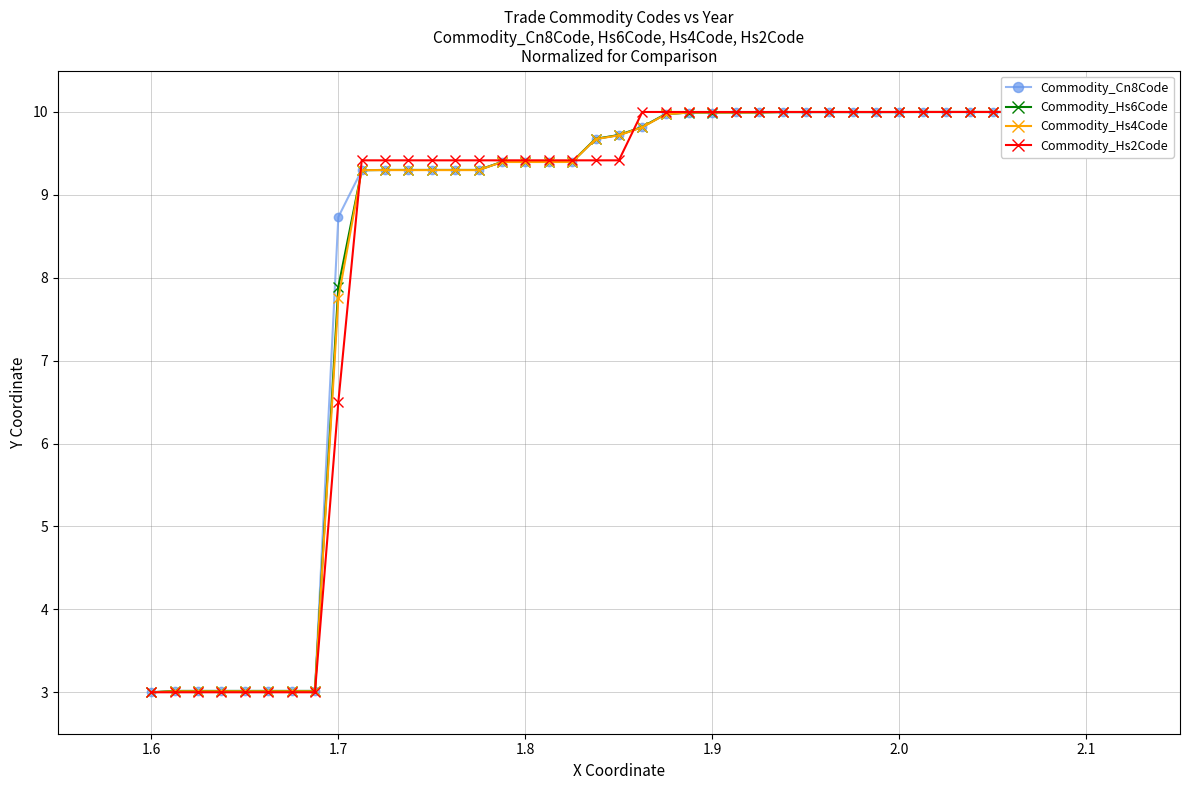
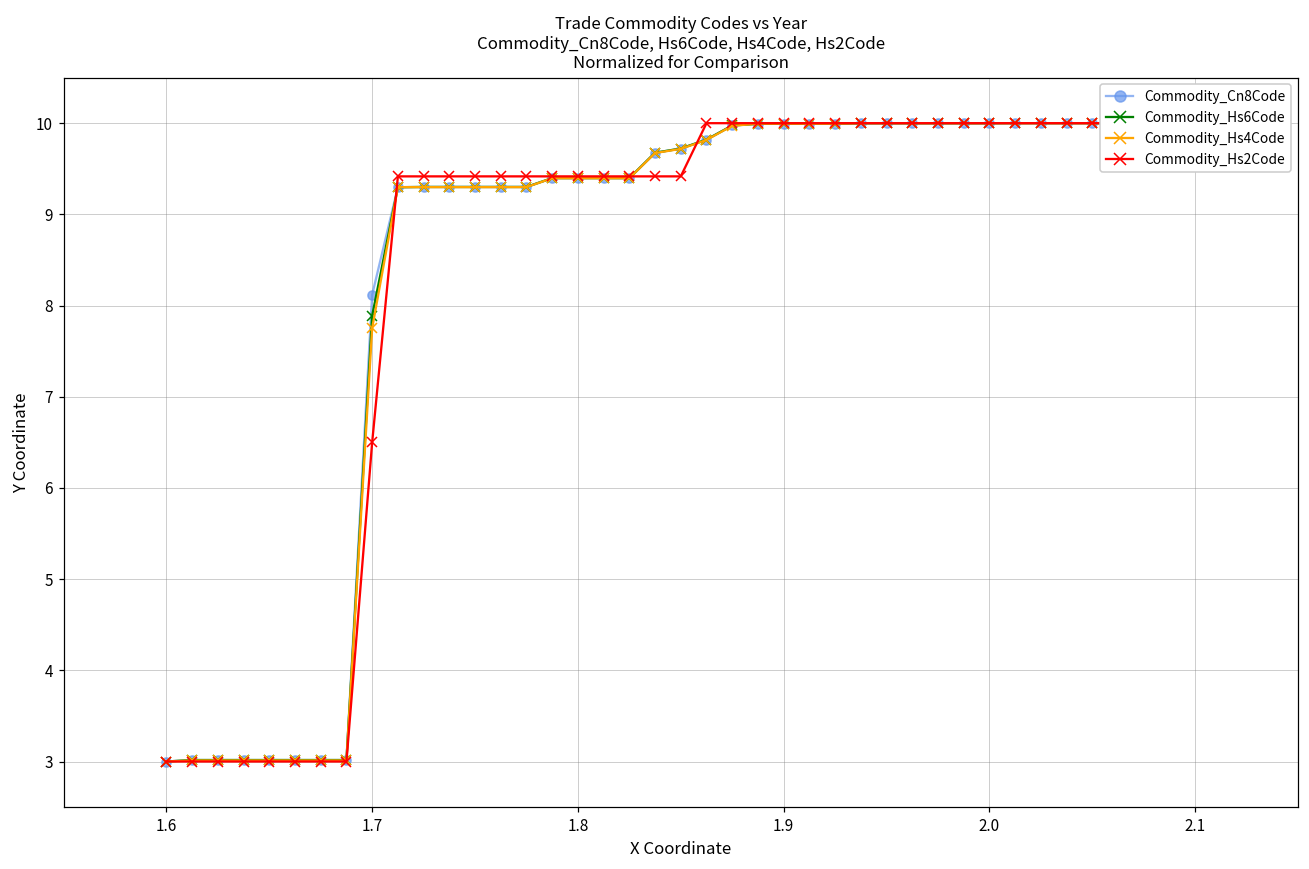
  {
    "Commodity_Cn8Code": {
-     "1.7": 8.7
+     "1.7": 8.1
    },
    "Commodity_Hs6Code": {
      "1.7": 7.9
    },
    "Commodity_Hs4Code": {
      "1.7": 7.8
    },
    "Commodity_Hs2Code": {
      "1.7": 6.5
    }
  }
